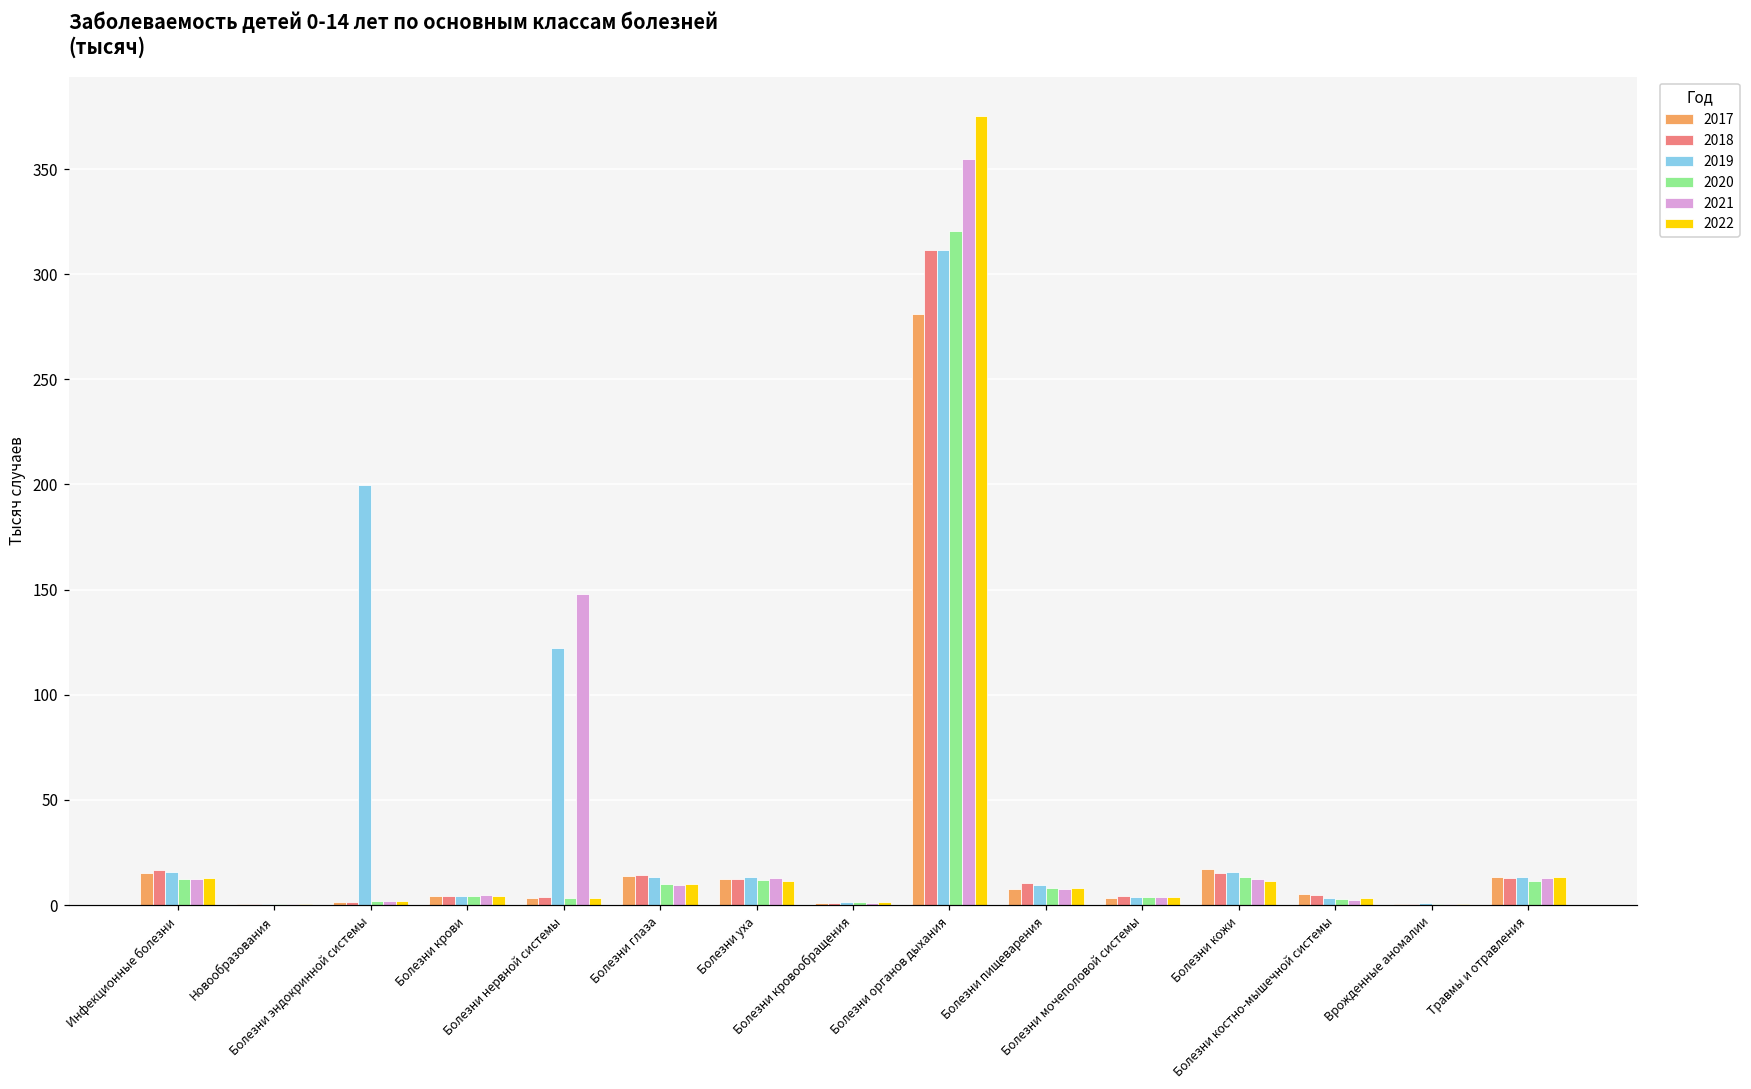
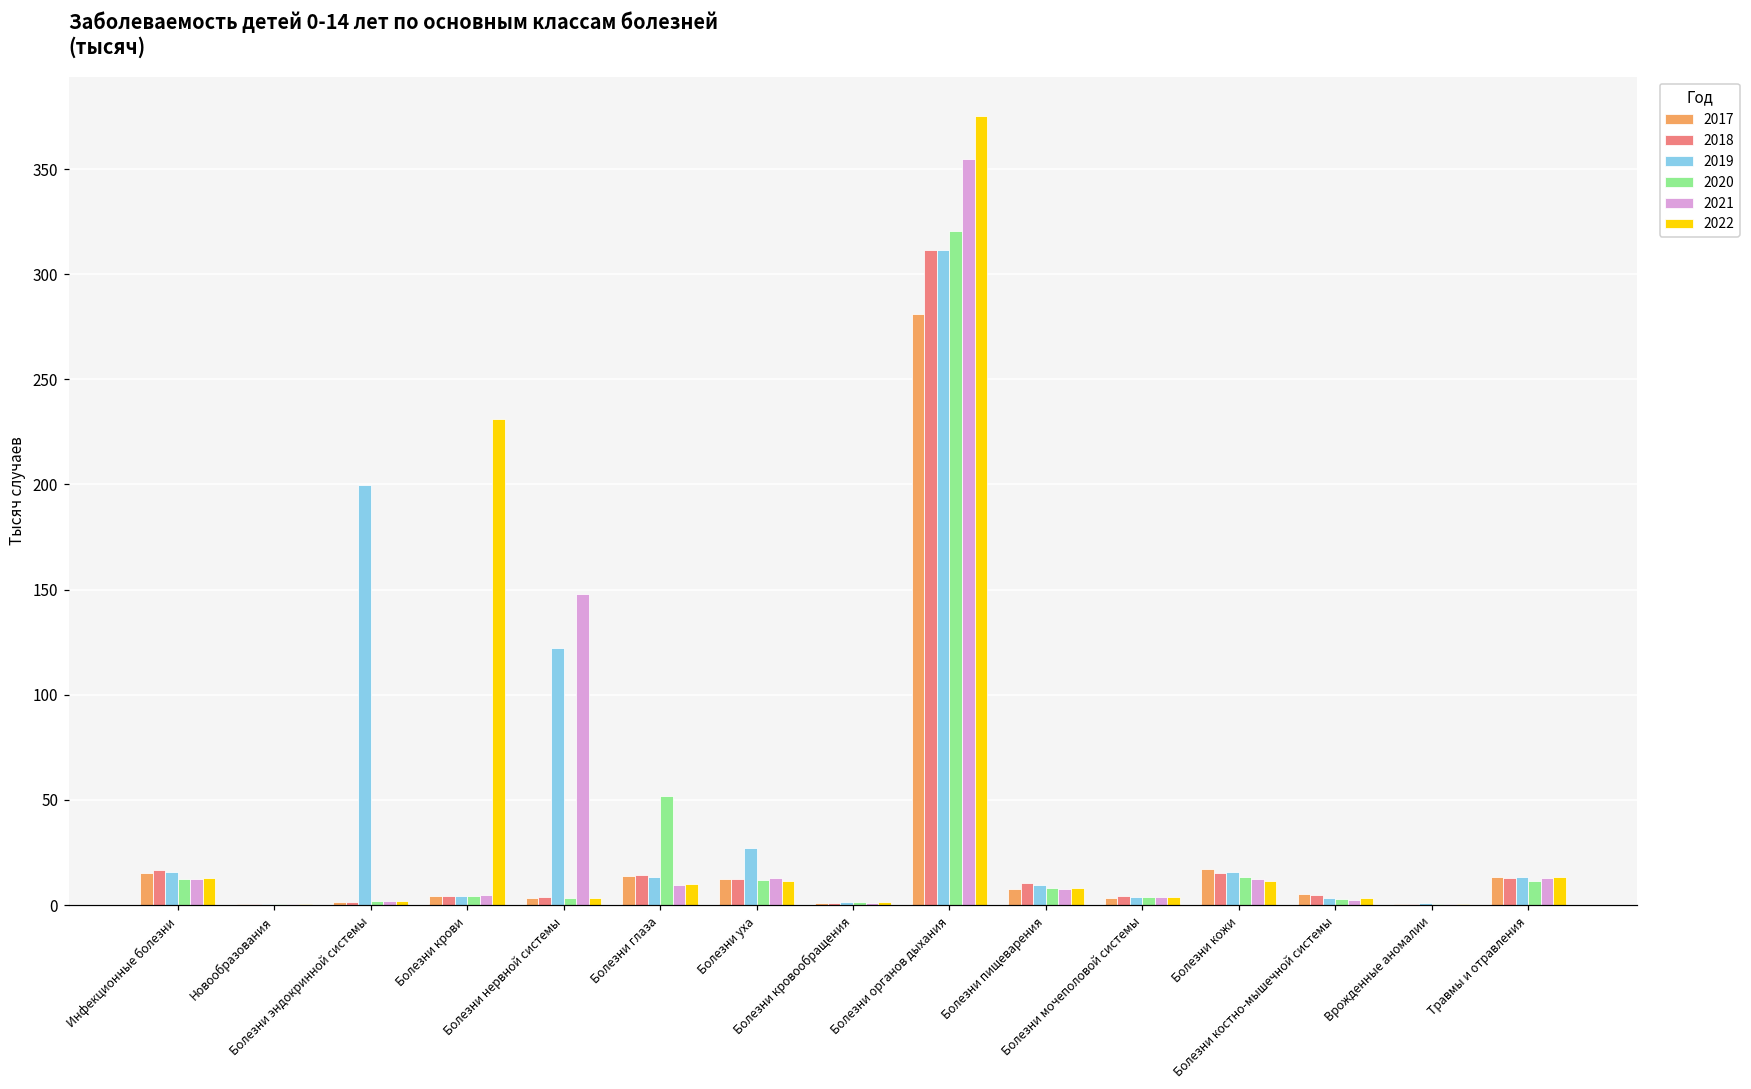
  {
    "2019": {
      "Инфекционные болезни": 16,
      "Болезни эндокринной системы": 200,
      "Болезни крови": 5,
      "Болезни нервной системы": 122,
      "Болезни глаза": 14,
-     "Болезни уха": 13,
+     "Болезни уха": 27,
      "Болезни кровообращения": 1,
      "Болезни органов дыхания": 312,
      "Болезни пищеварения": 10,
      "Болезни мочеполовой системы": 4,
      "Болезни кожи": 16,
      "Болезни костно-мышечной системы": 3,
      "Травмы и отравления": 13
    },
    "2020": {
      "Инфекционные болезни": 12,
      "Болезни эндокринной системы": 2,
      "Болезни крови": 4,
      "Болезни нервной системы": 3,
-     "Болезни глаза": 10,
+     "Болезни глаза": 52,
      "Болезни уха": 12,
      "Болезни органов дыхания": 320,
      "Болезни пищеварения": 8,
      "Болезни мочеполовой системы": 4,
      "Болезни кожи": 14,
      "Болезни костно-мышечной системы": 3,
      "Травмы и отравления": 12
    },
    "2021": {
      "Инфекционные болезни": 12,
      "Болезни эндокринной системы": 2,
      "Болезни крови": 5,
      "Болезни нервной системы": 148,
      "Болезни глаза": 10,
      "Болезни уха": 13,
      "Болезни органов дыхания": 355,
      "Болезни пищеварения": 8,
      "Болезни мочеполовой системы": 4,
      "Болезни кожи": 12,
      "Болезни костно-мышечной системы": 3,
      "Травмы и отравления": 13
    },
    "2022": {
      "Инфекционные болезни": 13,
      "Болезни эндокринной системы": 2,
-     "Болезни крови": 4,
+     "Болезни крови": 231,
      "Болезни нервной системы": 4,
      "Болезни глаза": 10,
      "Болезни уха": 11,
      "Болезни кровообращения": 1,
      "Болезни органов дыхания": 375,
      "Болезни пищеварения": 8,
      "Болезни мочеполовой системы": 4,
      "Болезни кожи": 12,
      "Болезни костно-мышечной системы": 3,
      "Травмы и отравления": 13
    }
  }
